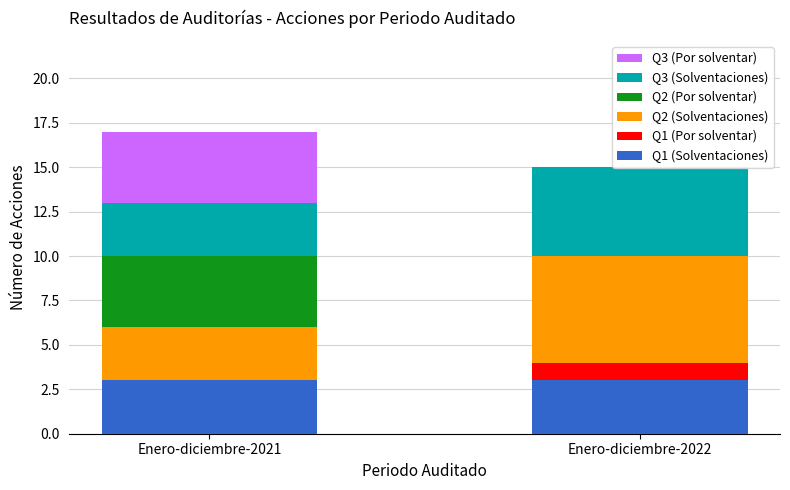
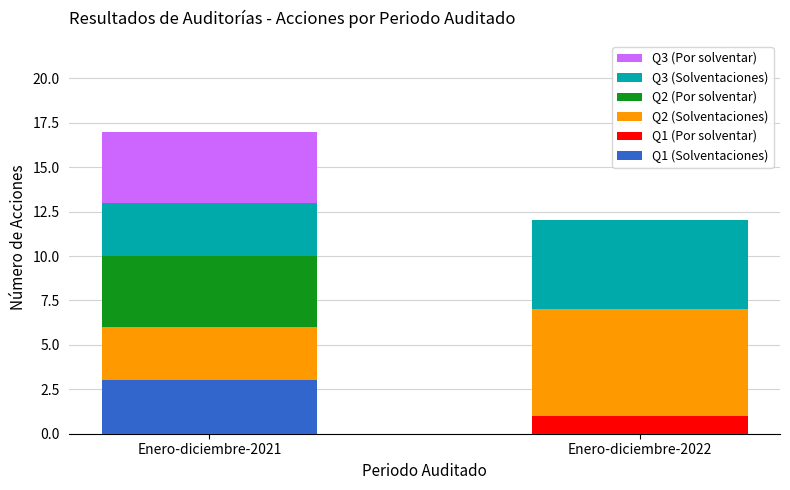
  {
    "Q1 (Solventaciones)": {
      "Enero-diciembre-2021": 3,
-     "Enero-diciembre-2022": 3
+     "Enero-diciembre-2022": 0
    },
    "Q2 (Solventaciones)": {
      "Enero-diciembre-2021": 3,
      "Enero-diciembre-2022": 6
    },
    "Q2 (Por solventar)": {
      "Enero-diciembre-2021": 4,
      "Enero-diciembre-2022": 0
    },
    "Q3 (Solventaciones)": {
      "Enero-diciembre-2021": 3
    },
    "Q3 (Por solventar)": {
      "Enero-diciembre-2021": 4
    }
  }
